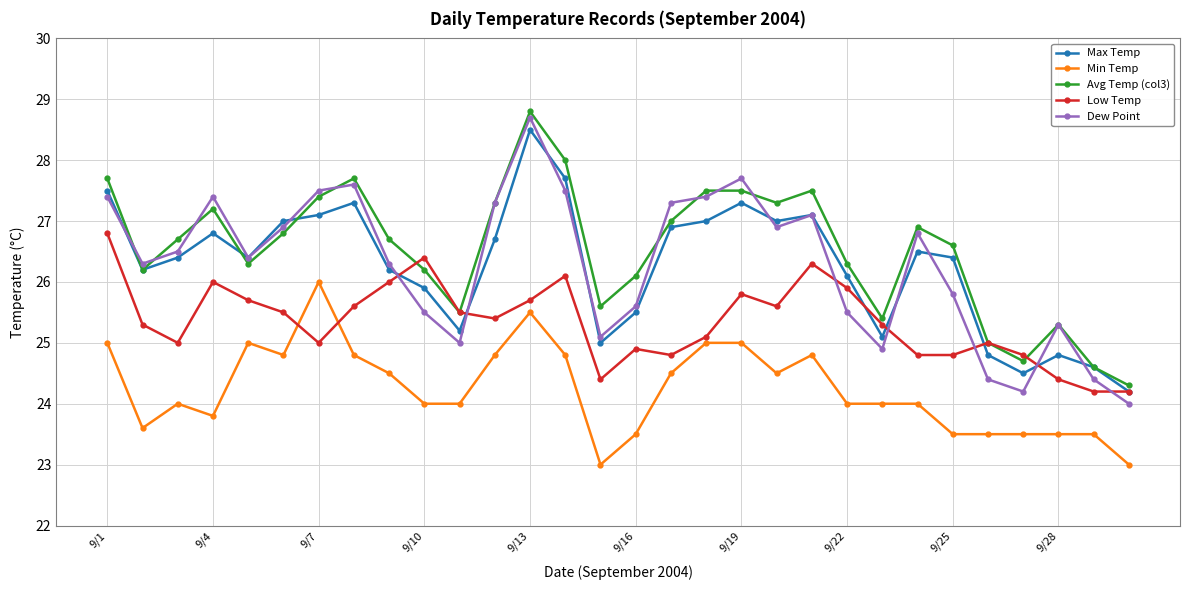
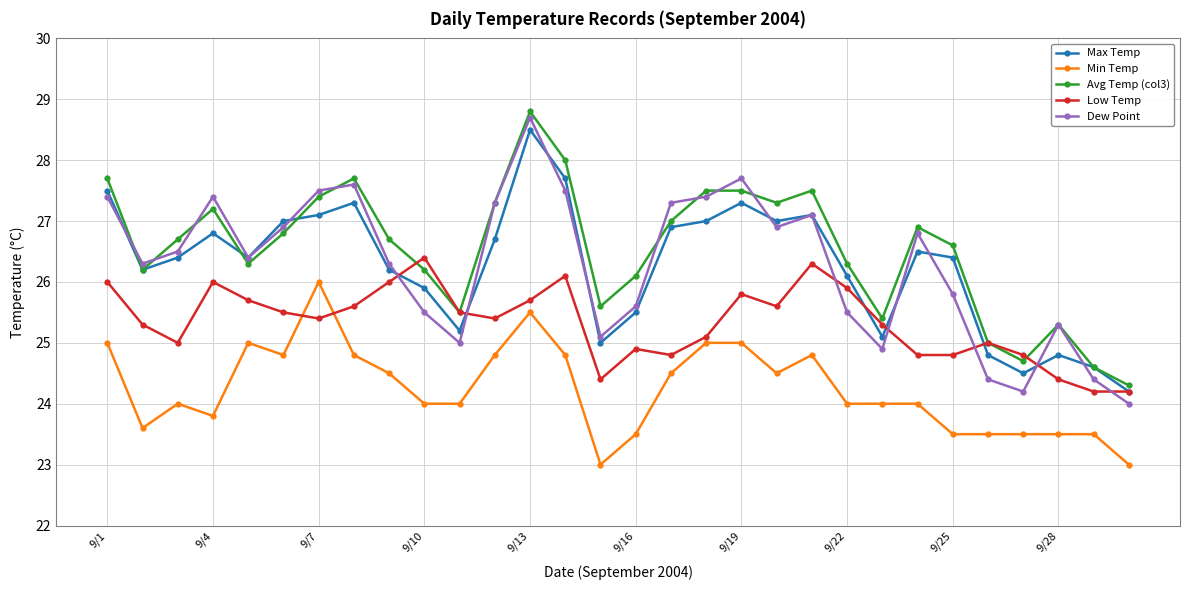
  {
    "Max Temp": {
      "9/1": 27.5,
      "9/4": 26.8,
      "9/7": 27.1,
      "9/10": 25.9,
      "9/13": 28.5,
      "9/16": 25.5,
      "9/19": 27.3,
      "9/22": 26.1,
      "9/25": 26.4,
      "9/28": 24.8
    },
    "Min Temp": {
      "9/1": 25.0,
      "9/4": 23.8,
      "9/7": 26.0,
      "9/10": 24.0,
      "9/13": 25.5,
      "9/16": 23.5,
      "9/19": 25.0,
      "9/22": 24.0,
      "9/25": 23.5,
      "9/28": 23.5
    },
    "Avg Temp (col3)": {
      "9/1": 27.7,
      "9/4": 27.2,
      "9/7": 27.4,
      "9/10": 26.2,
      "9/13": 28.8,
      "9/16": 26.1,
      "9/19": 27.5,
      "9/22": 26.3,
      "9/25": 26.6
    },
    "Low Temp": {
-     "9/1": 26.8,
+     "9/1": 26.0,
      "9/4": 26.0,
-     "9/7": 25.0,
+     "9/7": 25.4,
      "9/10": 26.4,
      "9/13": 25.7,
      "9/16": 24.9,
      "9/19": 25.8,
      "9/22": 25.9,
      "9/25": 24.8,
      "9/28": 24.4
    },
    "Dew Point": {
      "9/1": 27.4,
      "9/4": 27.4,
      "9/7": 27.5,
      "9/10": 25.5,
      "9/13": 28.7,
      "9/16": 25.6,
      "9/19": 27.7,
      "9/22": 25.5,
      "9/25": 25.8
    }
  }
